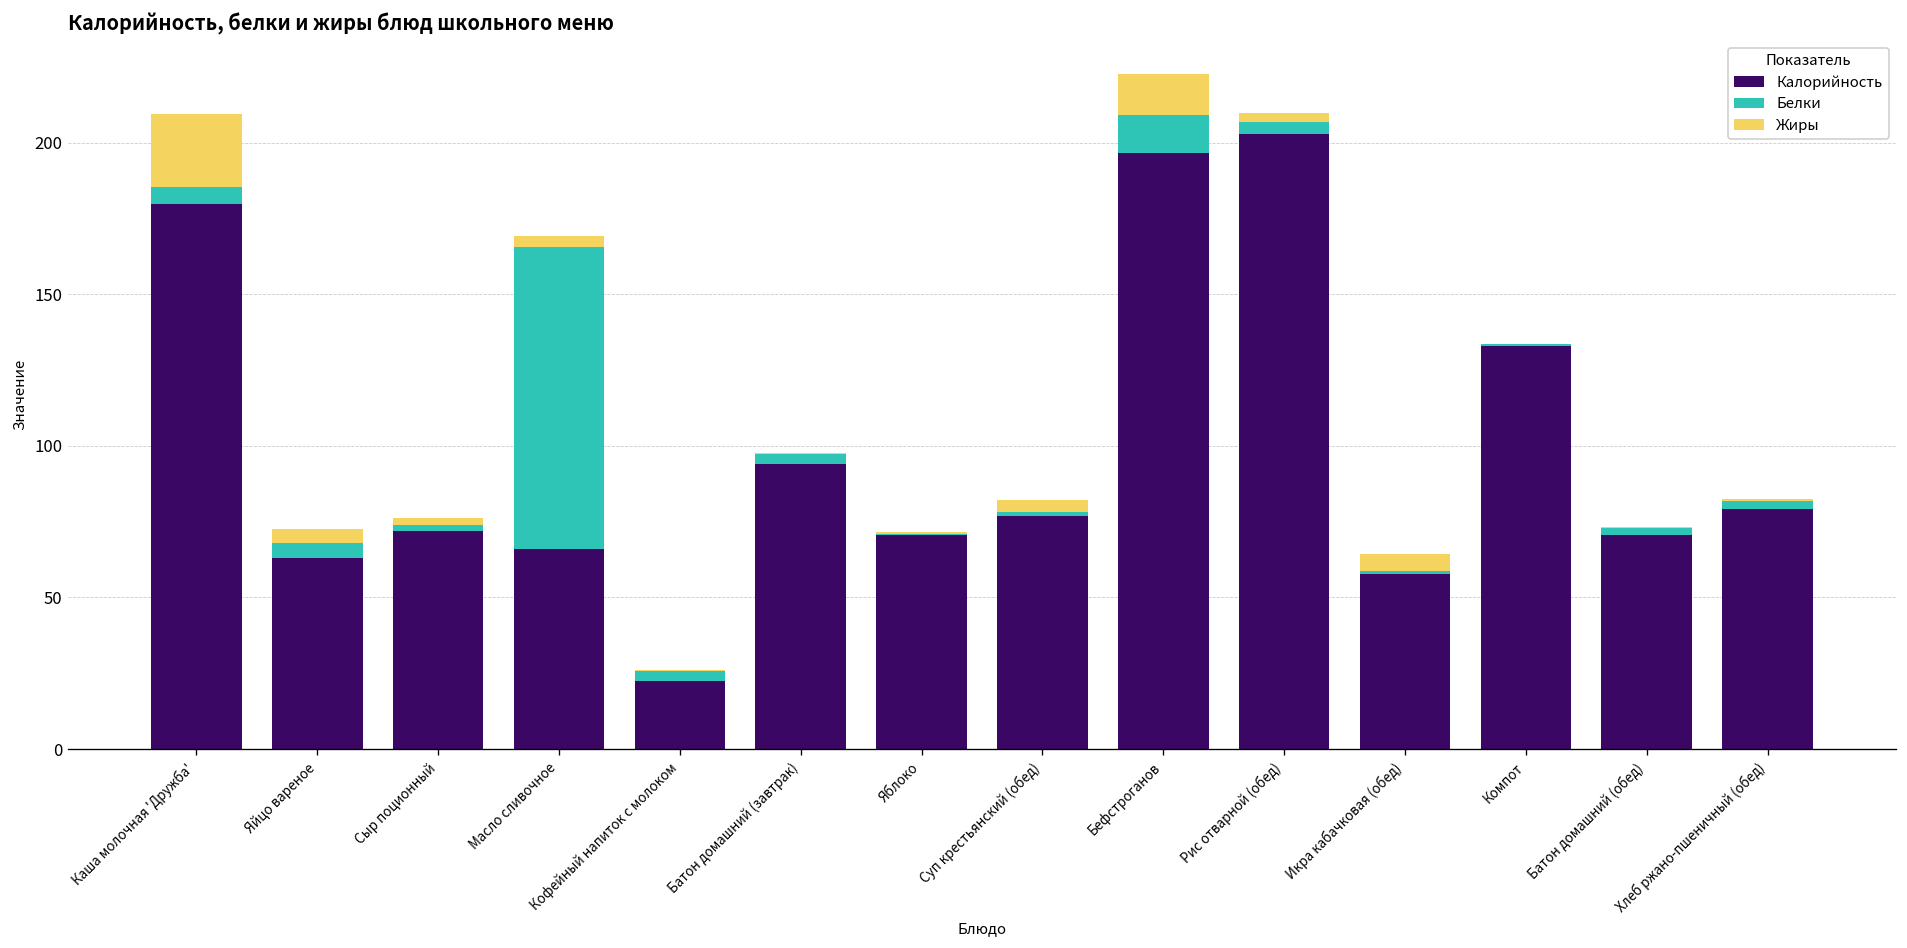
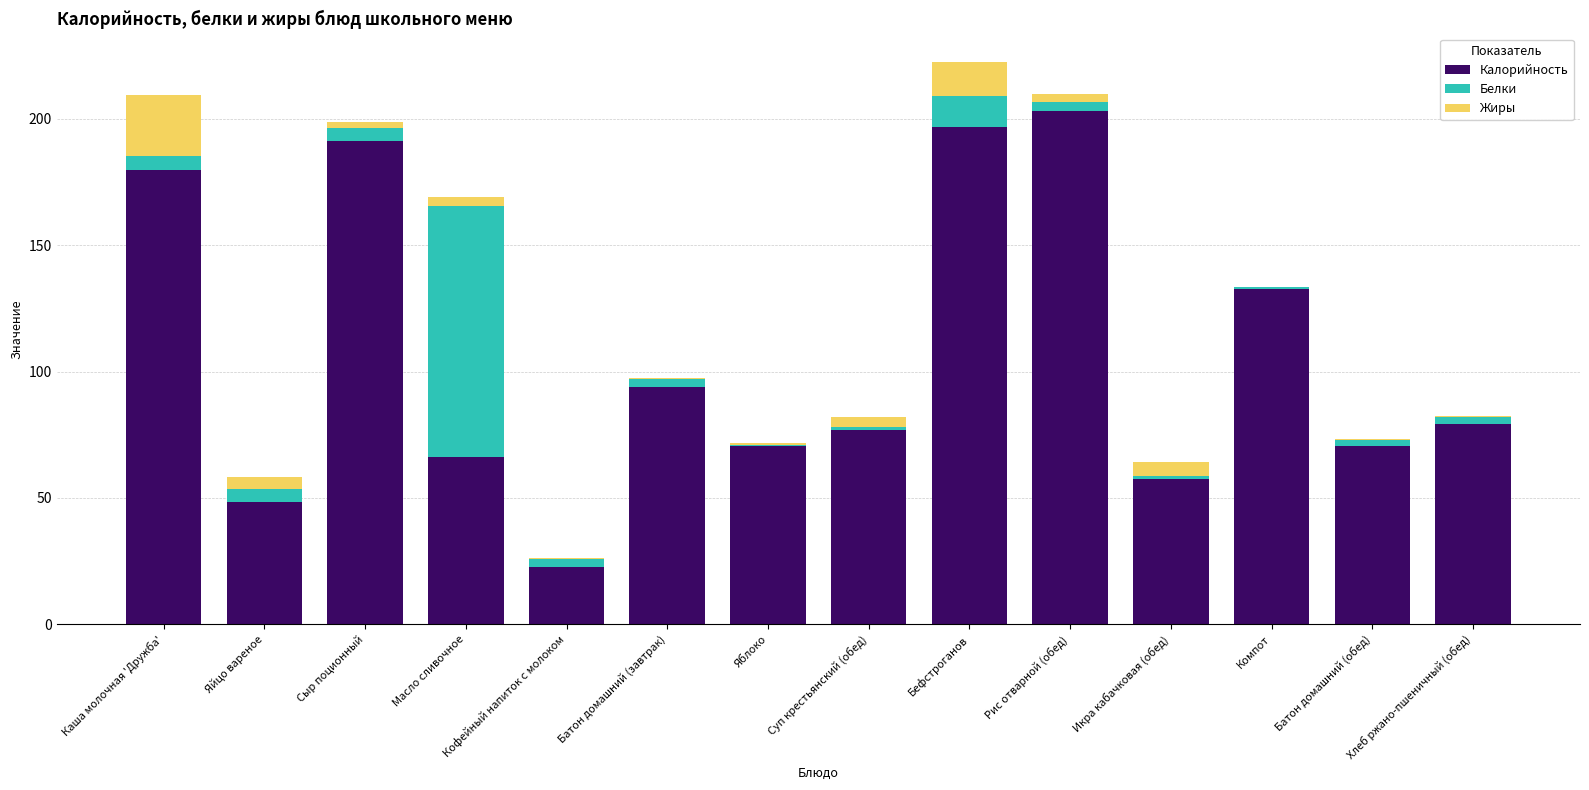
  {
    "Калорийность": {
      "Каша молочная 'Дружба'": 180,
-     "Яйцо вареное": 63,
-     "Сыр поционный": 72,
+     "Яйцо вареное": 49,
+     "Сыр поционный": 191,
      "Масло сливочное": 66,
      "Кофейный напиток с молоком": 23,
      "Батон домашний (завтрак)": 94,
      "Яблоко": 71,
      "Суп крестьянский (обед)": 77,
      "Бефстроганов": 197,
      "Рис отварной (обед)": 203,
      "Икра кабачковая (обед)": 58,
      "Компот": 133,
      "Батон домашний (обед)": 71,
      "Хлеб ржано-пшеничный (обед)": 79
    },
    "Белки": {
      "Каша молочная 'Дружба'": 5,
      "Яйцо вареное": 5,
-     "Сыр поционный": 2,
+     "Сыр поционный": 5,
      "Масло сливочное": 100,
      "Кофейный напиток с молоком": 3,
      "Батон домашний (завтрак)": 3,
      "Суп крестьянский (обед)": 1,
      "Бефстроганов": 12,
      "Рис отварной (обед)": 4,
      "Икра кабачковая (обед)": 1,
      "Батон домашний (обед)": 2,
      "Хлеб ржано-пшеничный (обед)": 3
    },
    "Жиры": {
      "Каша молочная 'Дружба'": 24,
      "Яйцо вареное": 5,
      "Сыр поционный": 2,
      "Масло сливочное": 4,
      "Суп крестьянский (обед)": 4,
      "Бефстроганов": 14,
      "Рис отварной (обед)": 3,
      "Икра кабачковая (обед)": 5
    }
  }
